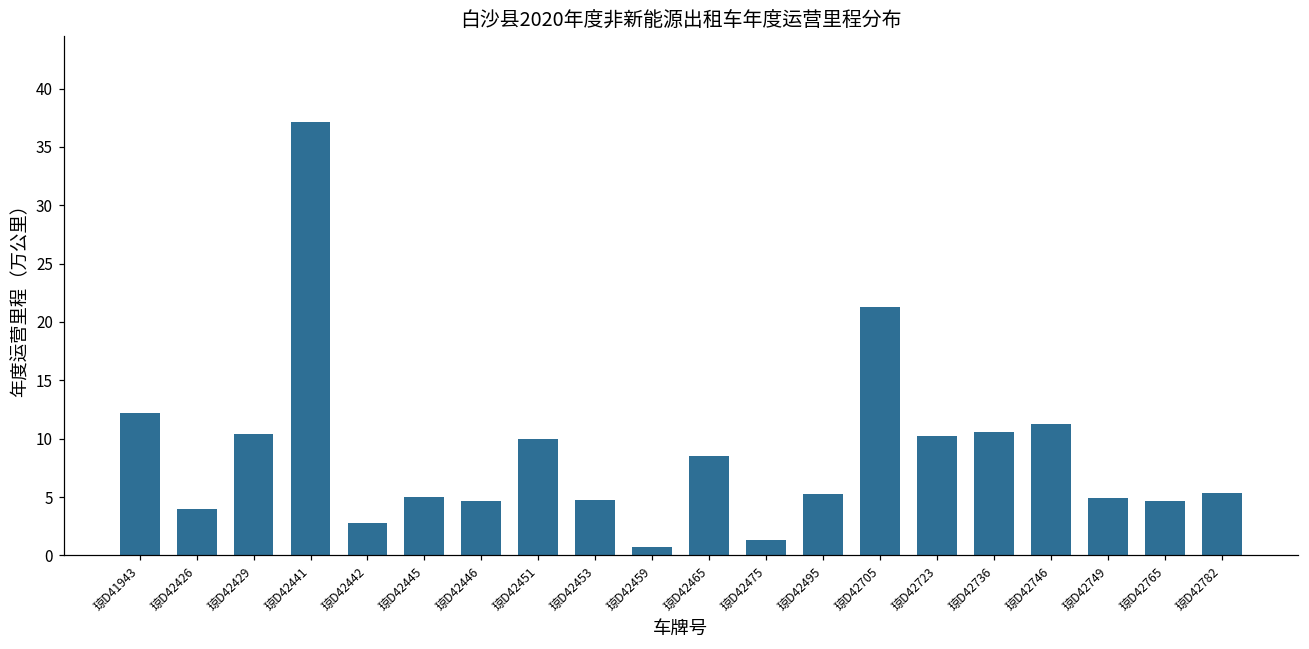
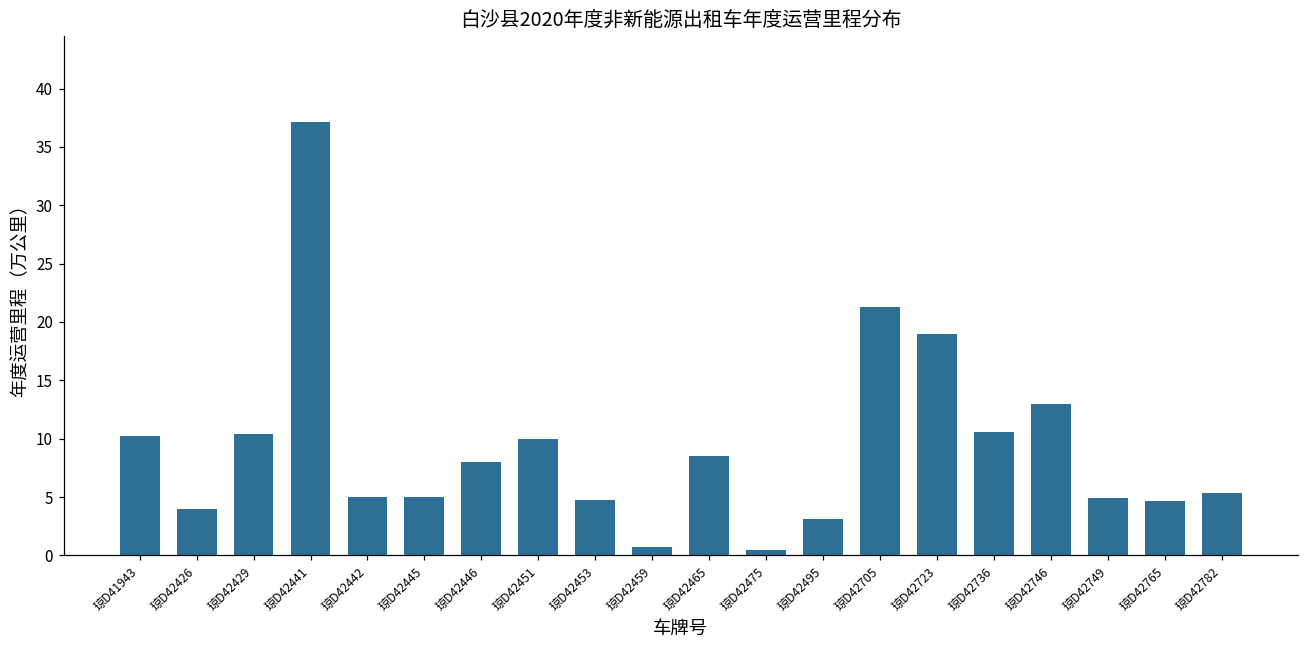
  {
-   "琼D41943": 12.2,
+   "琼D41943": 10.2,
    "琼D42426": 4.0,
    "琼D42429": 10.4,
    "琼D42441": 37.1,
-   "琼D42442": 2.7,
+   "琼D42442": 5.0,
    "琼D42445": 5.0,
-   "琼D42446": 4.7,
+   "琼D42446": 8.0,
    "琼D42451": 9.9,
    "琼D42453": 4.7,
    "琼D42459": 0.7,
    "琼D42465": 8.5,
-   "琼D42475": 1.3,
-   "琼D42495": 5.3,
+   "琼D42475": 0.5,
+   "琼D42495": 3.1,
    "琼D42705": 21.3,
-   "琼D42723": 10.2,
+   "琼D42723": 18.9,
    "琼D42736": 10.6,
-   "琼D42746": 11.2,
+   "琼D42746": 13.0,
    "琼D42749": 4.9,
    "琼D42765": 4.7,
    "琼D42782": 5.4
  }
